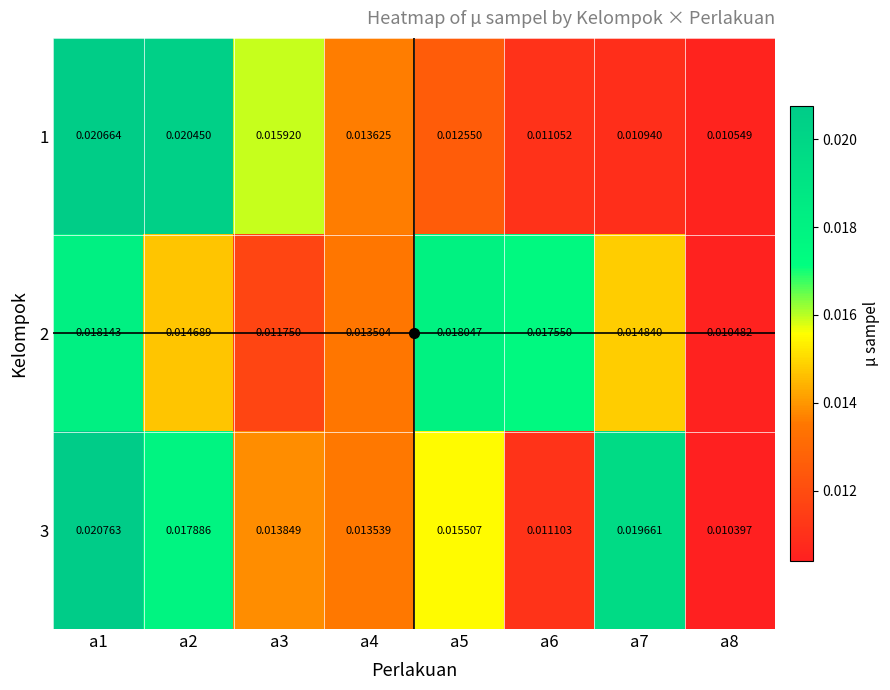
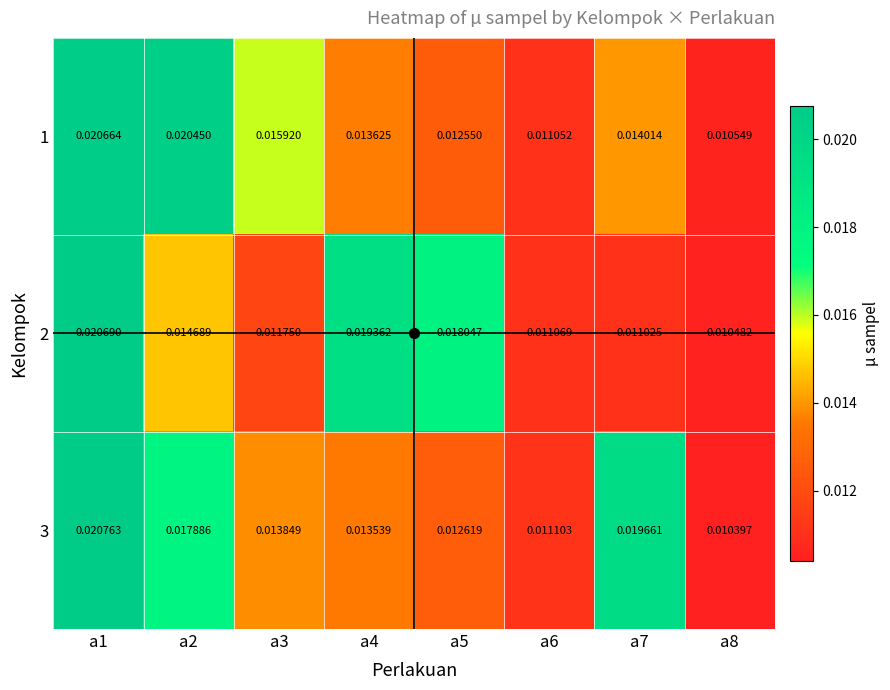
  {
    "1": {
      "a1": 0.020664,
      "a2": 0.020450,
      "a3": 0.015920,
      "a4": 0.013625,
      "a5": 0.012550,
      "a6": 0.011052,
-     "a7": 0.010940,
+     "a7": 0.014014,
      "a8": 0.010549
    },
    "2": {
-     "a1": 0.018143,
+     "a1": 0.020690,
      "a2": 0.014689,
      "a3": 0.011750,
-     "a4": 0.013504,
+     "a4": 0.019362,
      "a5": 0.018047,
-     "a6": 0.017550,
-     "a7": 0.014840,
+     "a6": 0.011069,
+     "a7": 0.011025,
      "a8": 0.010482
    },
    "3": {
      "a1": 0.020763,
      "a2": 0.017886,
      "a3": 0.013849,
      "a4": 0.013539,
-     "a5": 0.015507,
+     "a5": 0.012619,
      "a6": 0.011103,
      "a7": 0.019661,
      "a8": 0.010397
    }
  }
